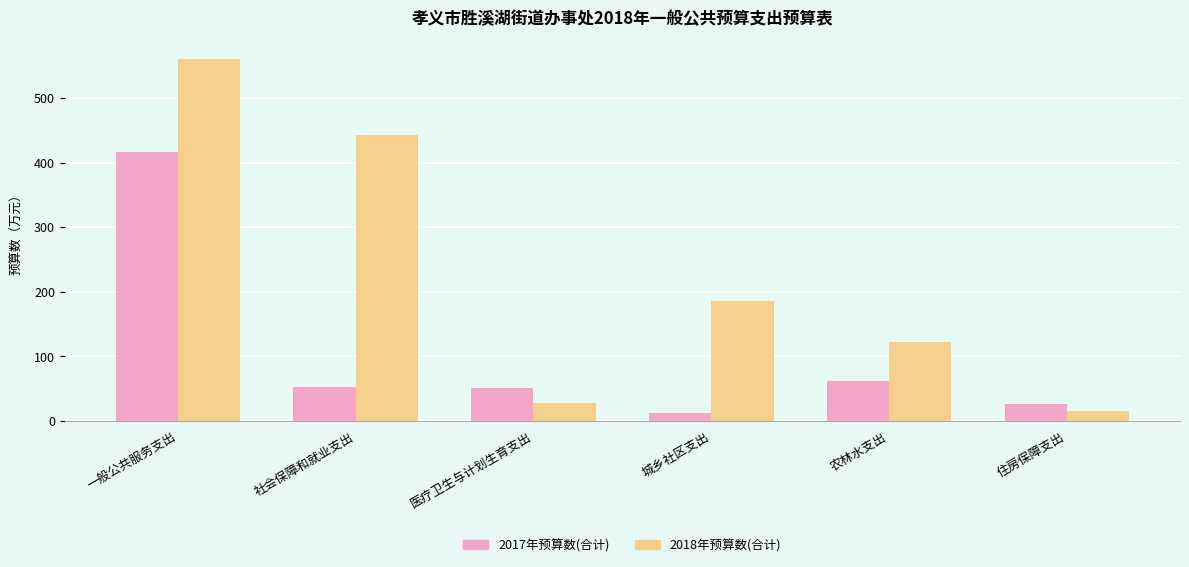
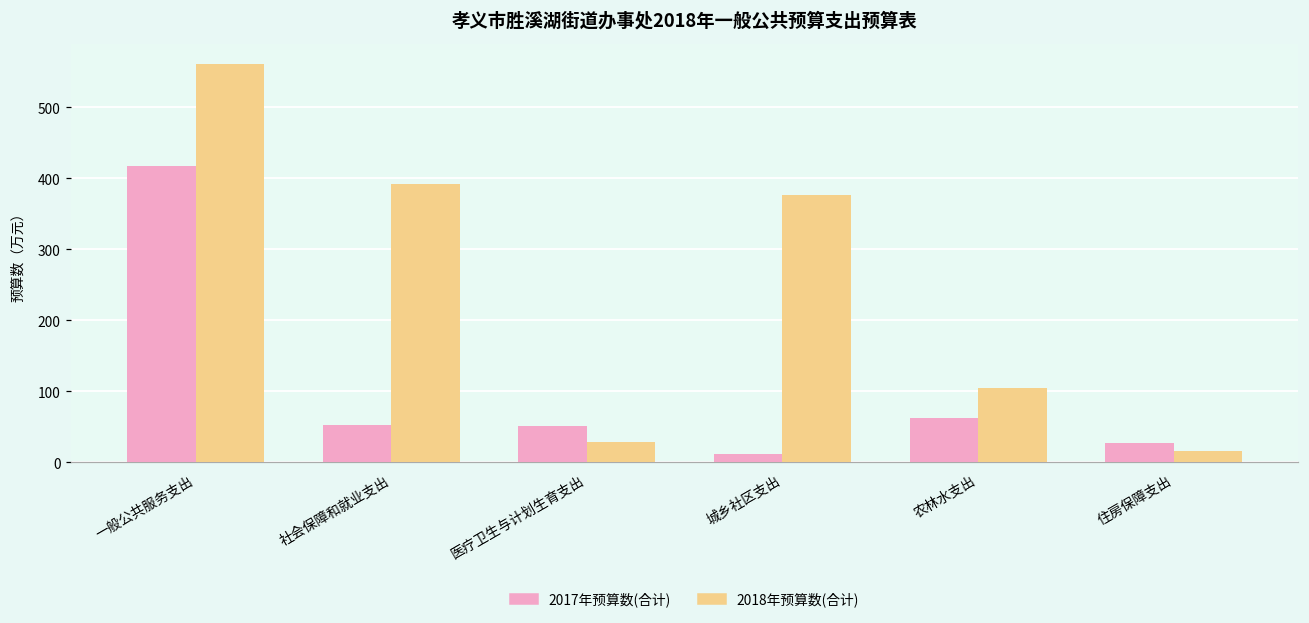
  {
    "2017年预算数(合计)": {
      "一般公共服务支出": 420,
      "社会保障和就业支出": 50,
      "医疗卫生与计划生育支出": 50,
      "城乡社区支出": 10,
      "农林水支出": 60,
      "住房保障支出": 30
    },
    "2018年预算数(合计)": {
      "一般公共服务支出": 560,
-     "社会保障和就业支出": 440,
+     "社会保障和就业支出": 390,
      "医疗卫生与计划生育支出": 30,
-     "城乡社区支出": 190,
-     "农林水支出": 120,
+     "城乡社区支出": 380,
+     "农林水支出": 100,
      "住房保障支出": 20
    }
  }
